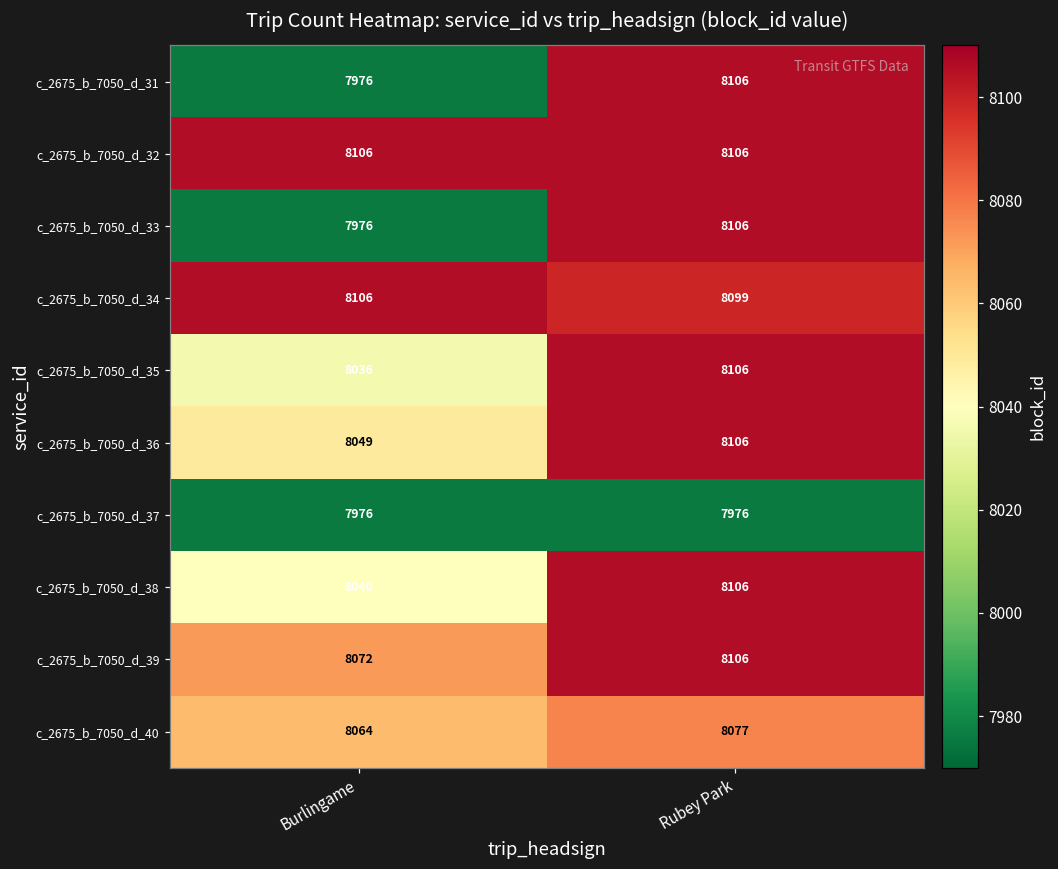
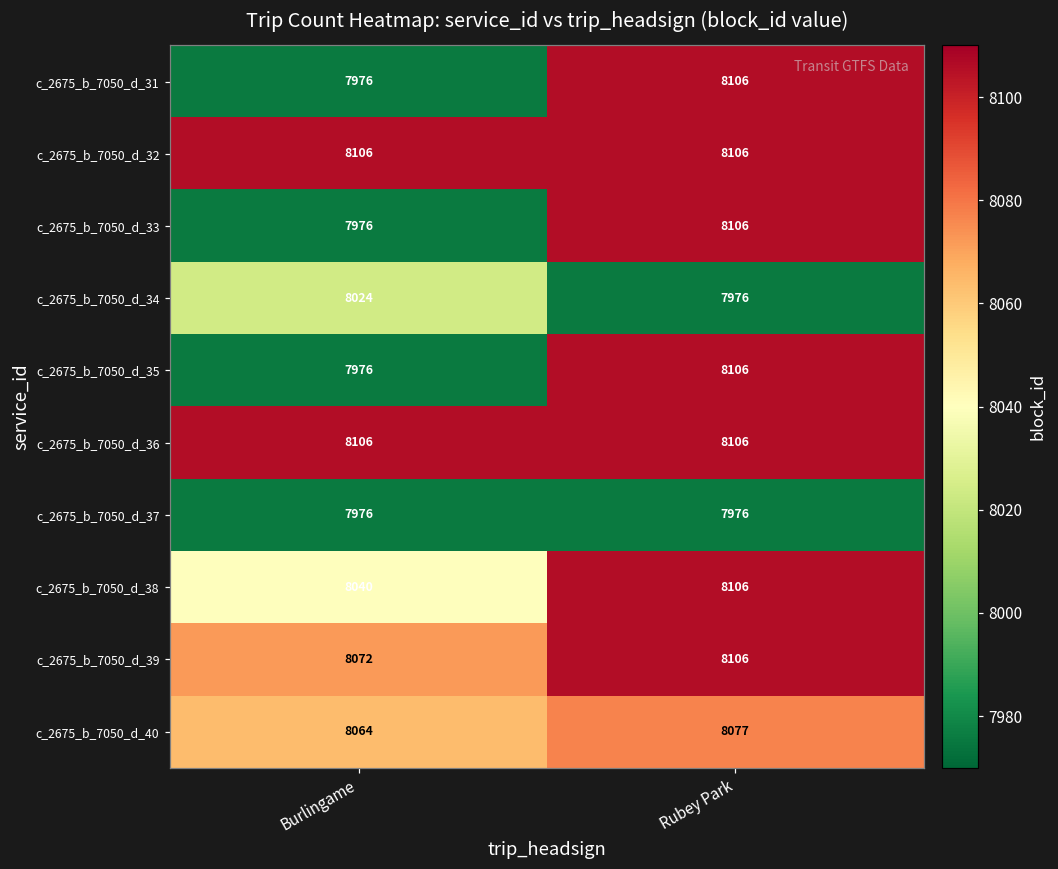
  {
    "c_2675_b_7050_d_31": {
      "Burlingame": 7976
    },
    "c_2675_b_7050_d_32": {
      "Burlingame": 8106,
      "Rubey Park": 8106
    },
    "c_2675_b_7050_d_33": {
      "Burlingame": 7976,
      "Rubey Park": 8106
    },
    "c_2675_b_7050_d_34": {
-     "Burlingame": 8106,
-     "Rubey Park": 8099
+     "Burlingame": 8024,
+     "Rubey Park": 7976
    },
    "c_2675_b_7050_d_35": {
-     "Burlingame": 8036,
+     "Burlingame": 7976,
      "Rubey Park": 8106
    },
    "c_2675_b_7050_d_36": {
-     "Burlingame": 8049,
+     "Burlingame": 8106,
      "Rubey Park": 8106
    },
    "c_2675_b_7050_d_37": {
      "Burlingame": 7976,
      "Rubey Park": 7976
    },
    "c_2675_b_7050_d_38": {
      "Burlingame": 8040,
      "Rubey Park": 8106
    },
    "c_2675_b_7050_d_39": {
      "Burlingame": 8072,
      "Rubey Park": 8106
    },
    "c_2675_b_7050_d_40": {
      "Burlingame": 8064,
      "Rubey Park": 8077
    }
  }
